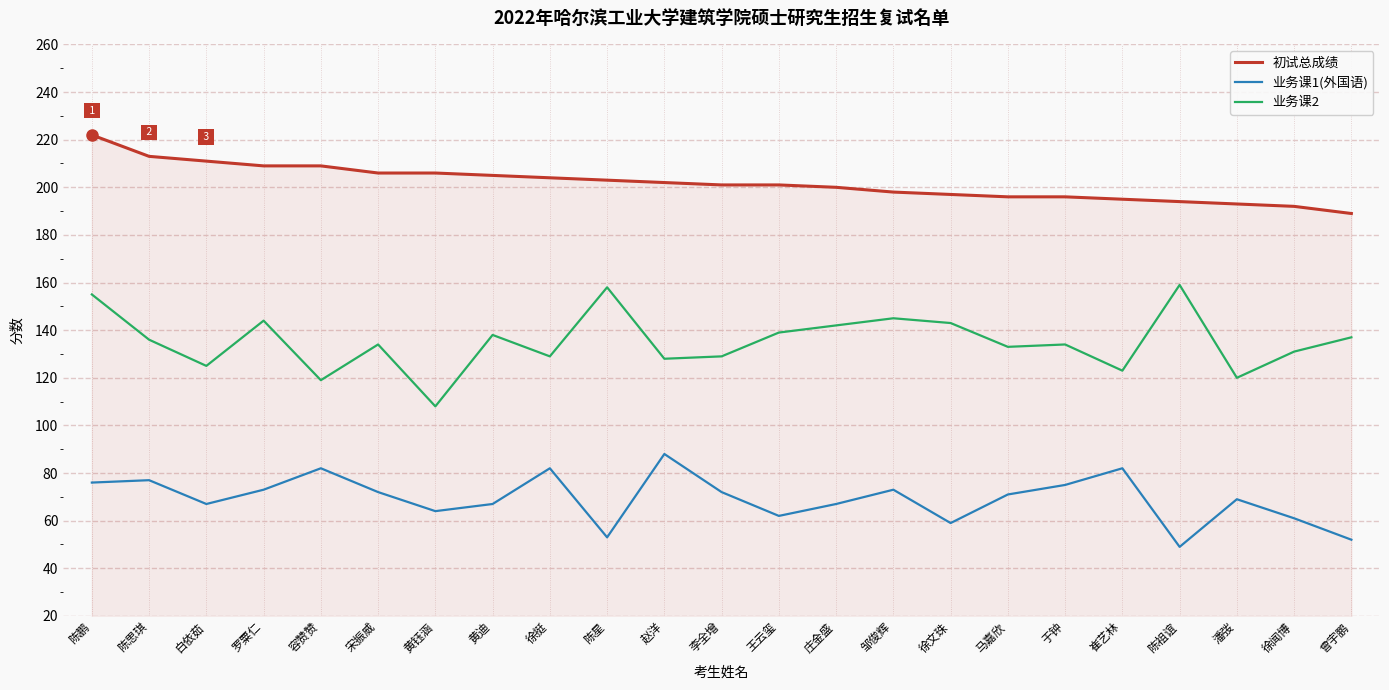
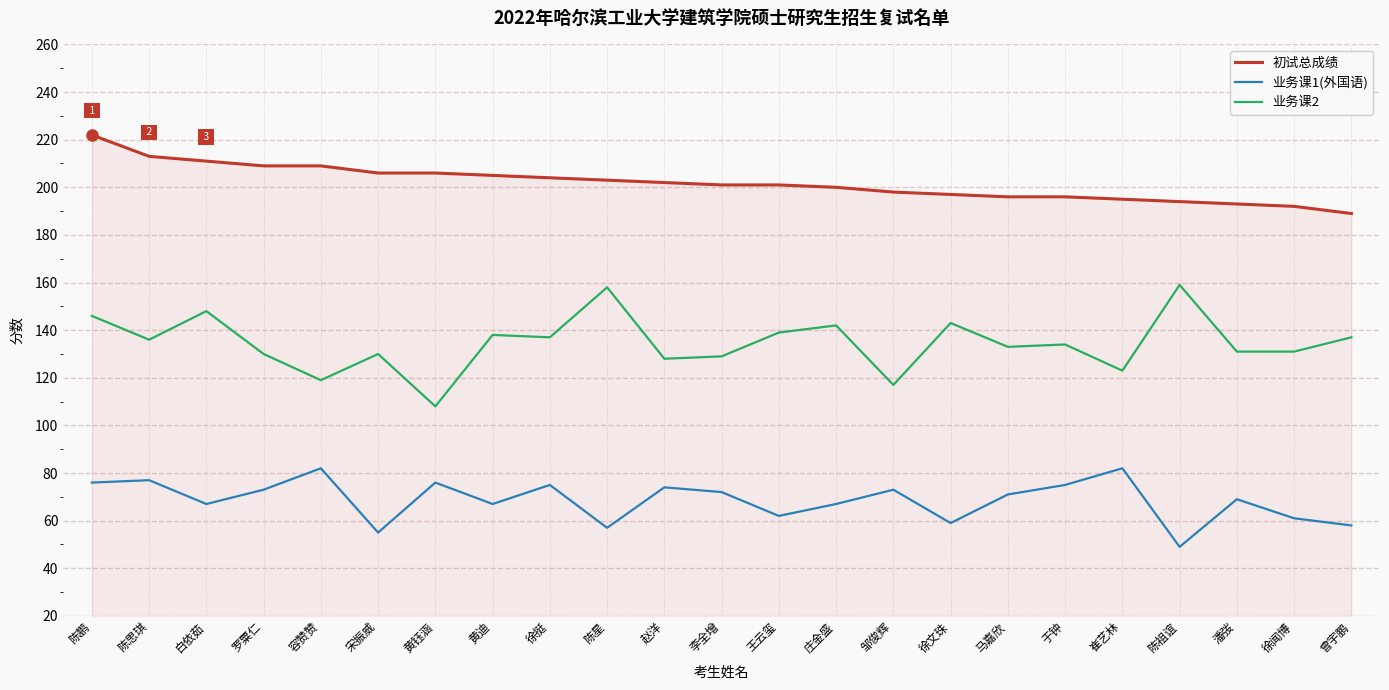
  {
    "业务课1(外国语)": {
      "陈鹏": 76,
      "陈思琪": 77,
      "白依茹": 67,
      "罗粟仁": 73,
      "容赞赞": 82,
-     "宋振威": 72,
-     "黄钰涵": 64,
+     "宋振威": 55,
+     "黄钰涵": 76,
      "黄迪": 67,
-     "徐挺": 82,
-     "陈星": 53,
-     "赵洋": 88,
+     "徐挺": 75,
+     "陈星": 57,
+     "赵洋": 74,
      "李全增": 72,
      "王云玺": 62,
      "庄金盛": 67,
      "邹俊辉": 73,
      "徐文珠": 59,
      "马嘉欣": 71,
      "于钟": 75,
      "崔艺林": 82,
      "陈祖谊": 49,
      "潘弢": 69,
      "徐闻博": 61,
-     "曾宇鹏": 52
+     "曾宇鹏": 58
    },
    "业务课2": {
-     "陈鹏": 155,
+     "陈鹏": 146,
      "陈思琪": 136,
-     "白依茹": 125,
-     "罗粟仁": 144,
+     "白依茹": 148,
+     "罗粟仁": 130,
      "容赞赞": 119,
-     "宋振威": 134,
+     "宋振威": 130,
      "黄钰涵": 108,
      "黄迪": 138,
-     "徐挺": 129,
+     "徐挺": 137,
      "陈星": 158,
      "赵洋": 128,
      "李全增": 129,
      "王云玺": 139,
      "庄金盛": 142,
-     "邹俊辉": 145,
+     "邹俊辉": 117,
      "徐文珠": 143,
      "马嘉欣": 133,
      "于钟": 134,
      "崔艺林": 123,
      "陈祖谊": 159,
-     "潘弢": 120,
+     "潘弢": 131,
      "徐闻博": 131,
      "曾宇鹏": 137
    }
  }
